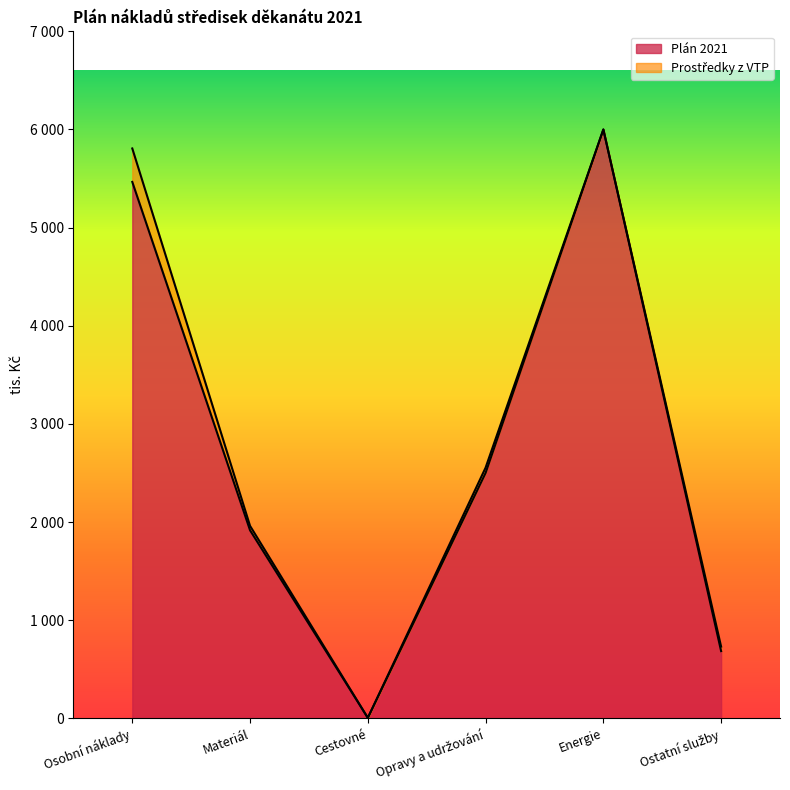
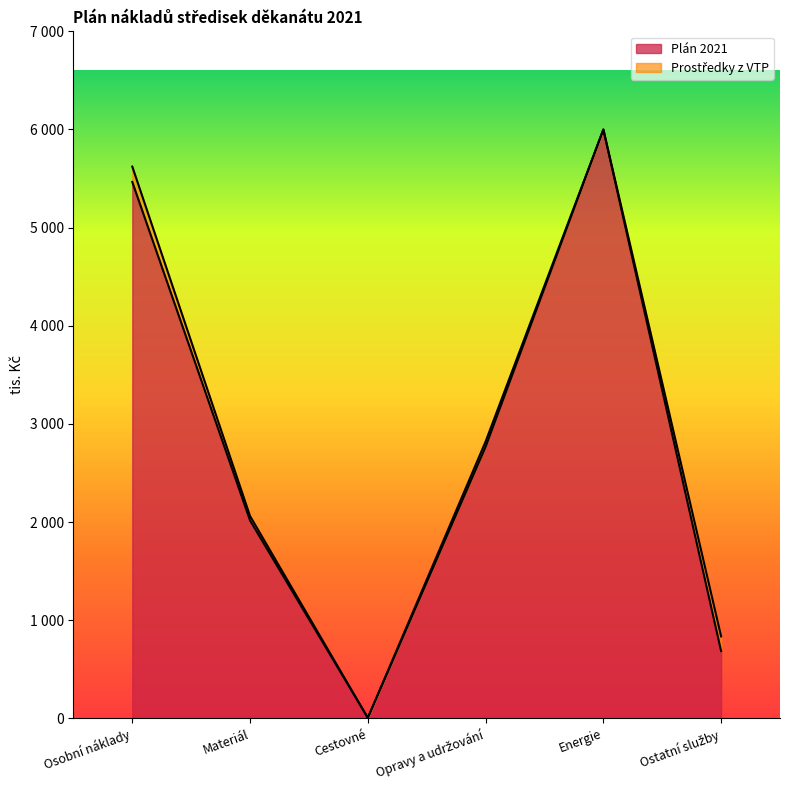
  {
    "Plán 2021": {
      "Osobní náklady": 5500,
-     "Materiál": 1900,
-     "Opravy a udržování": 2500,
+     "Materiál": 2000,
+     "Opravy a udržování": 2800,
      "Ostatní služby": 700
    },
    "Prostředky z VTP": {
-     "Osobní náklady": 300,
+     "Osobní náklady": 200,
      "Materiál": 0,
      "Opravy a udržování": 100,
-     "Ostatní služby": 0
+     "Ostatní služby": 200
    }
  }
